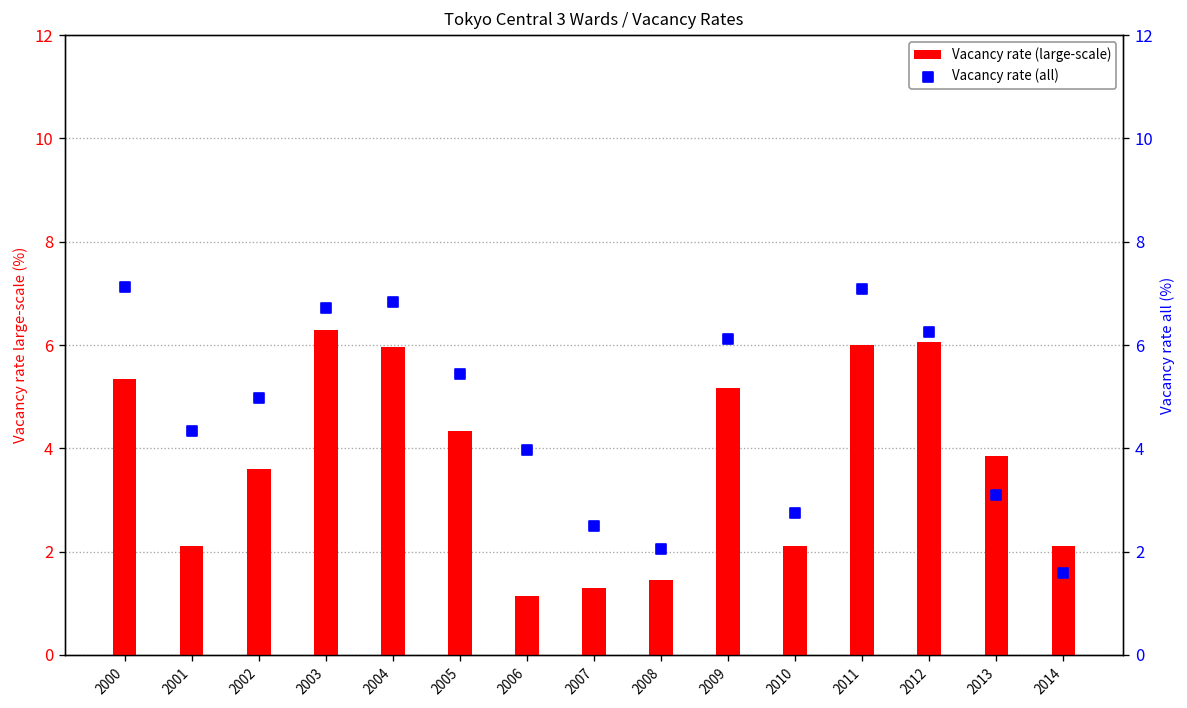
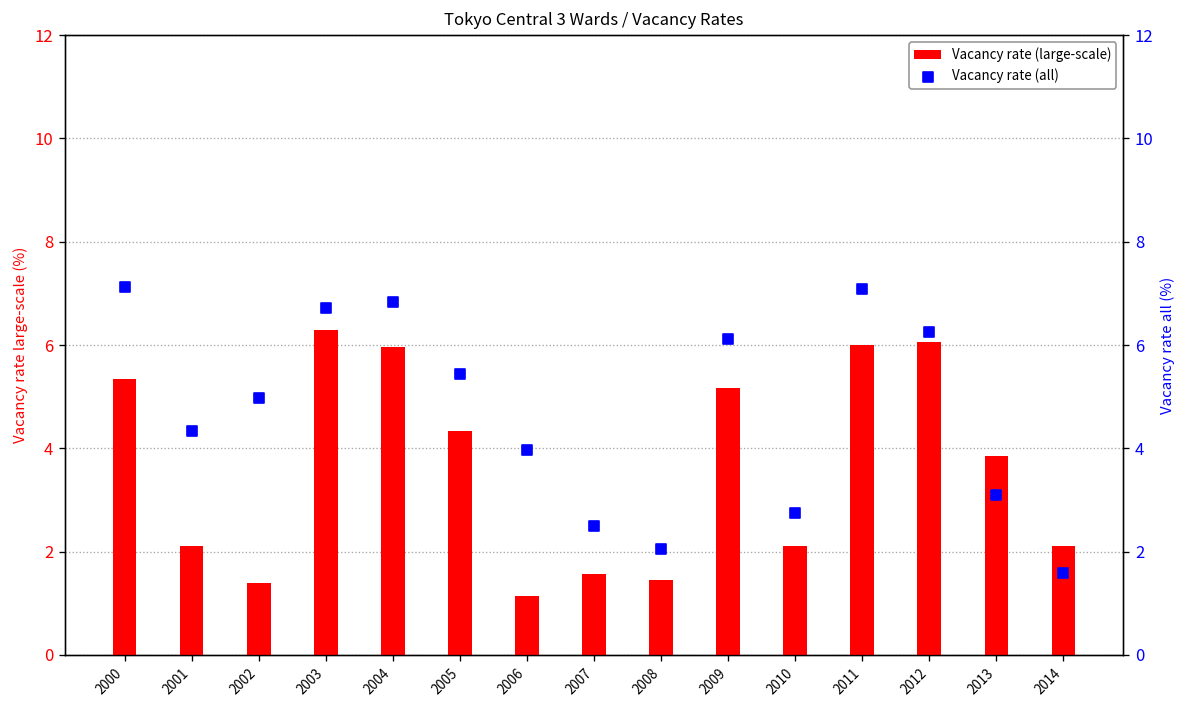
  {
    "Vacancy rate (large-scale)": {
      "2000": 5.4,
      "2001": 2.1,
-     "2002": 3.6,
+     "2002": 1.4,
      "2003": 6.3,
      "2004": 6.0,
      "2005": 4.3,
      "2006": 1.1,
-     "2007": 1.3,
+     "2007": 1.6,
      "2008": 1.4,
      "2009": 5.2,
      "2010": 2.1,
      "2011": 6.0,
      "2012": 6.1,
      "2013": 3.9,
      "2014": 2.1
    }
  }
